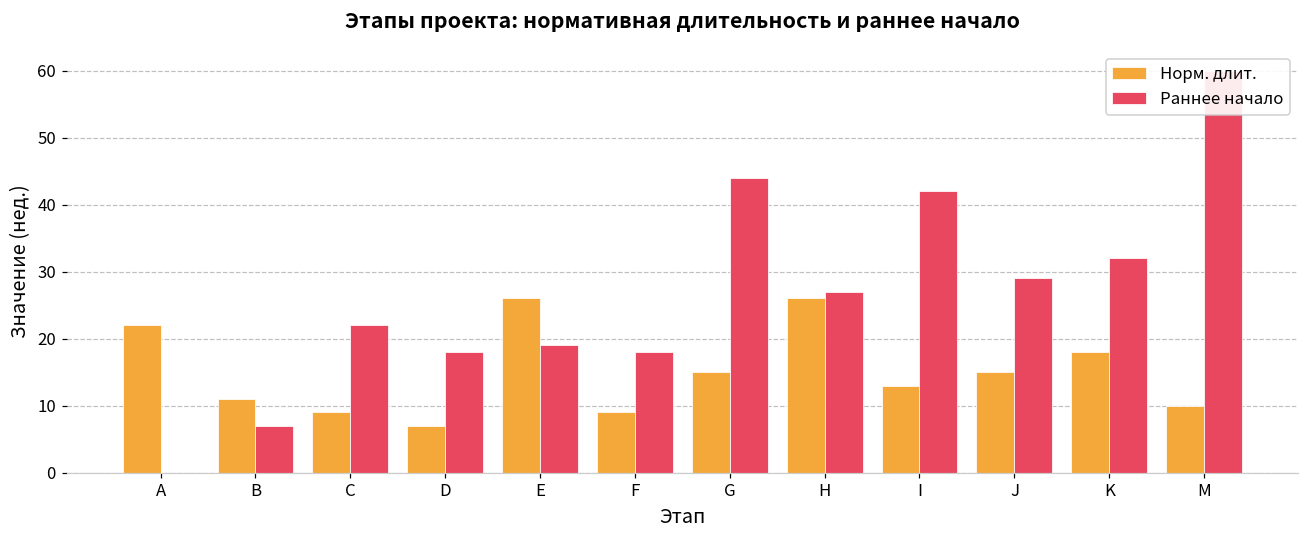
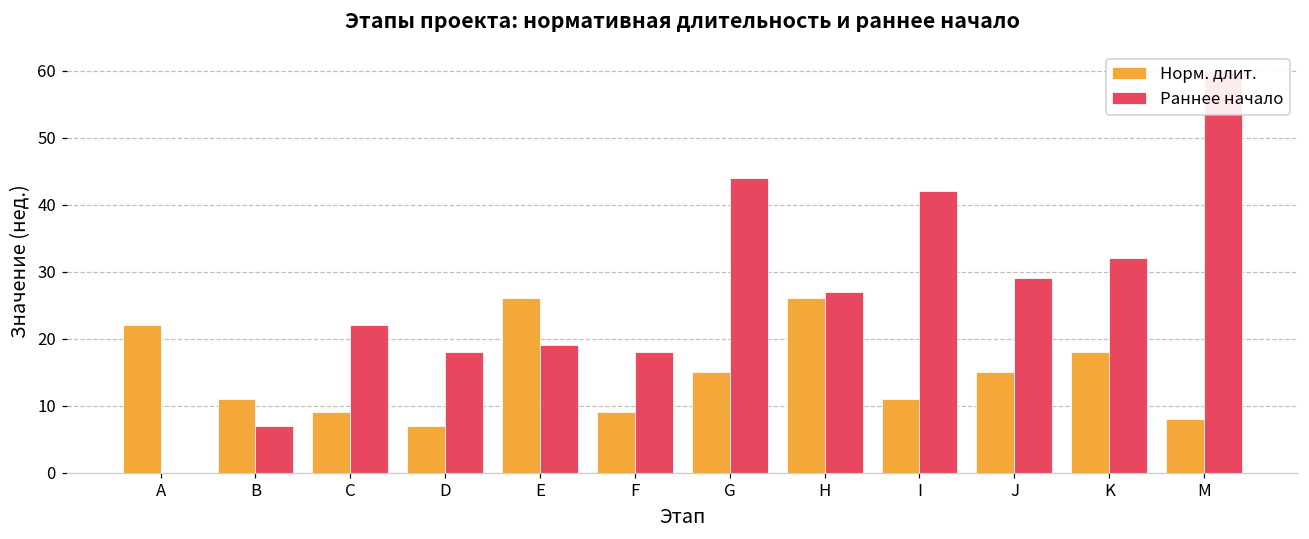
  {
    "Норм. длит.": {
      "A": 22,
      "B": 11,
      "C": 9,
      "D": 7,
      "E": 26,
      "F": 9,
      "G": 15,
      "H": 26,
-     "I": 13,
+     "I": 11,
      "J": 15,
      "K": 18,
-     "M": 10
+     "M": 8
    },
    "Раннее начало": {
      "A": 0,
      "B": 7,
      "C": 22,
      "D": 18,
      "E": 19,
      "F": 18,
      "G": 44,
      "H": 27,
      "I": 42,
      "J": 29,
      "K": 32
    }
  }
